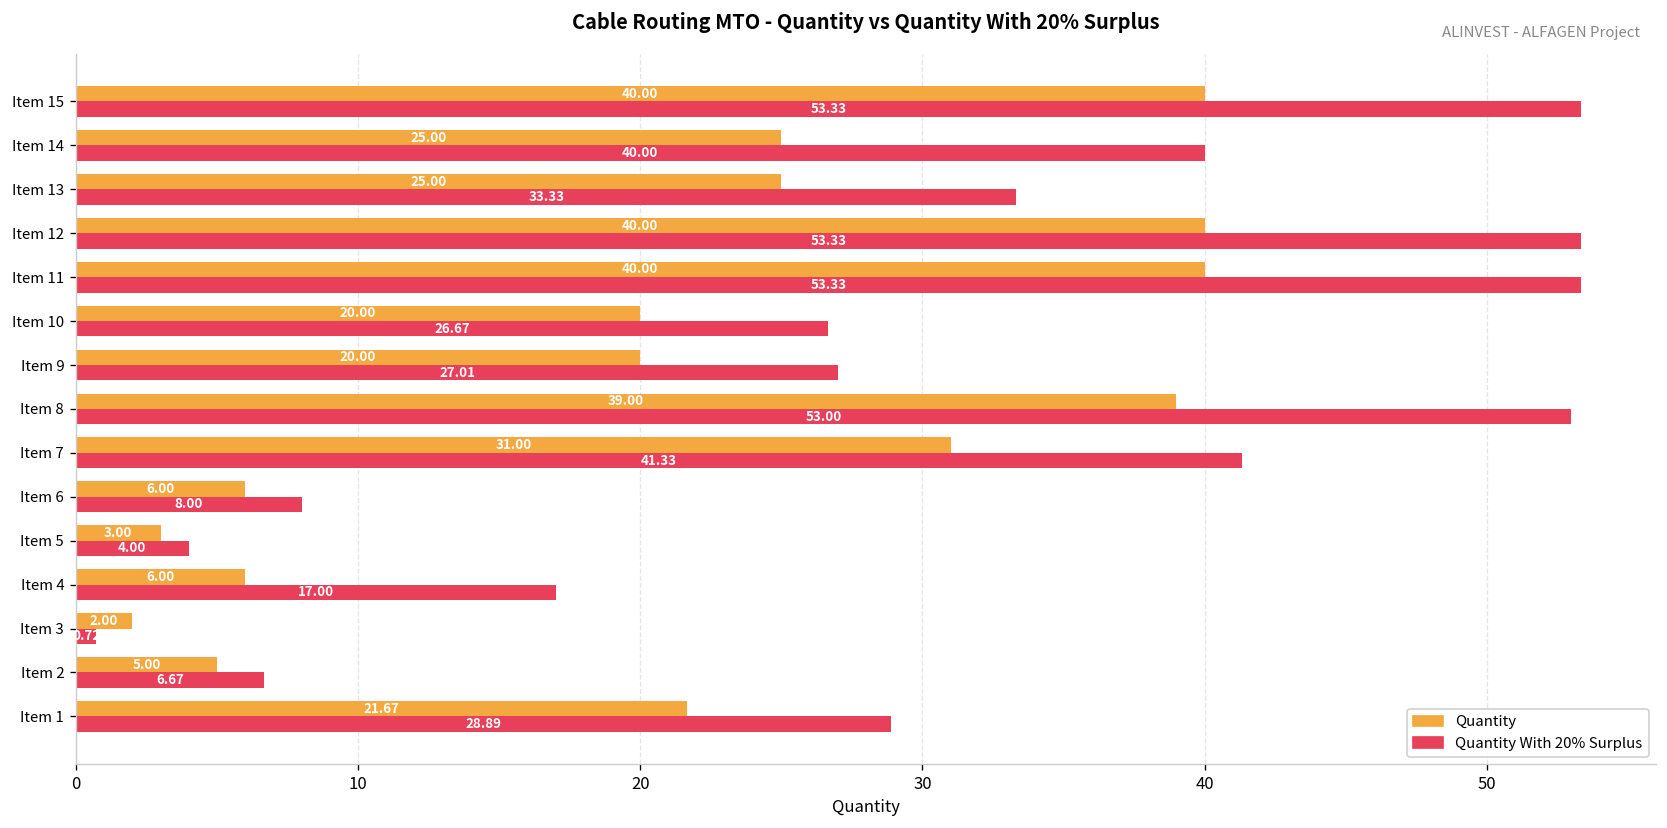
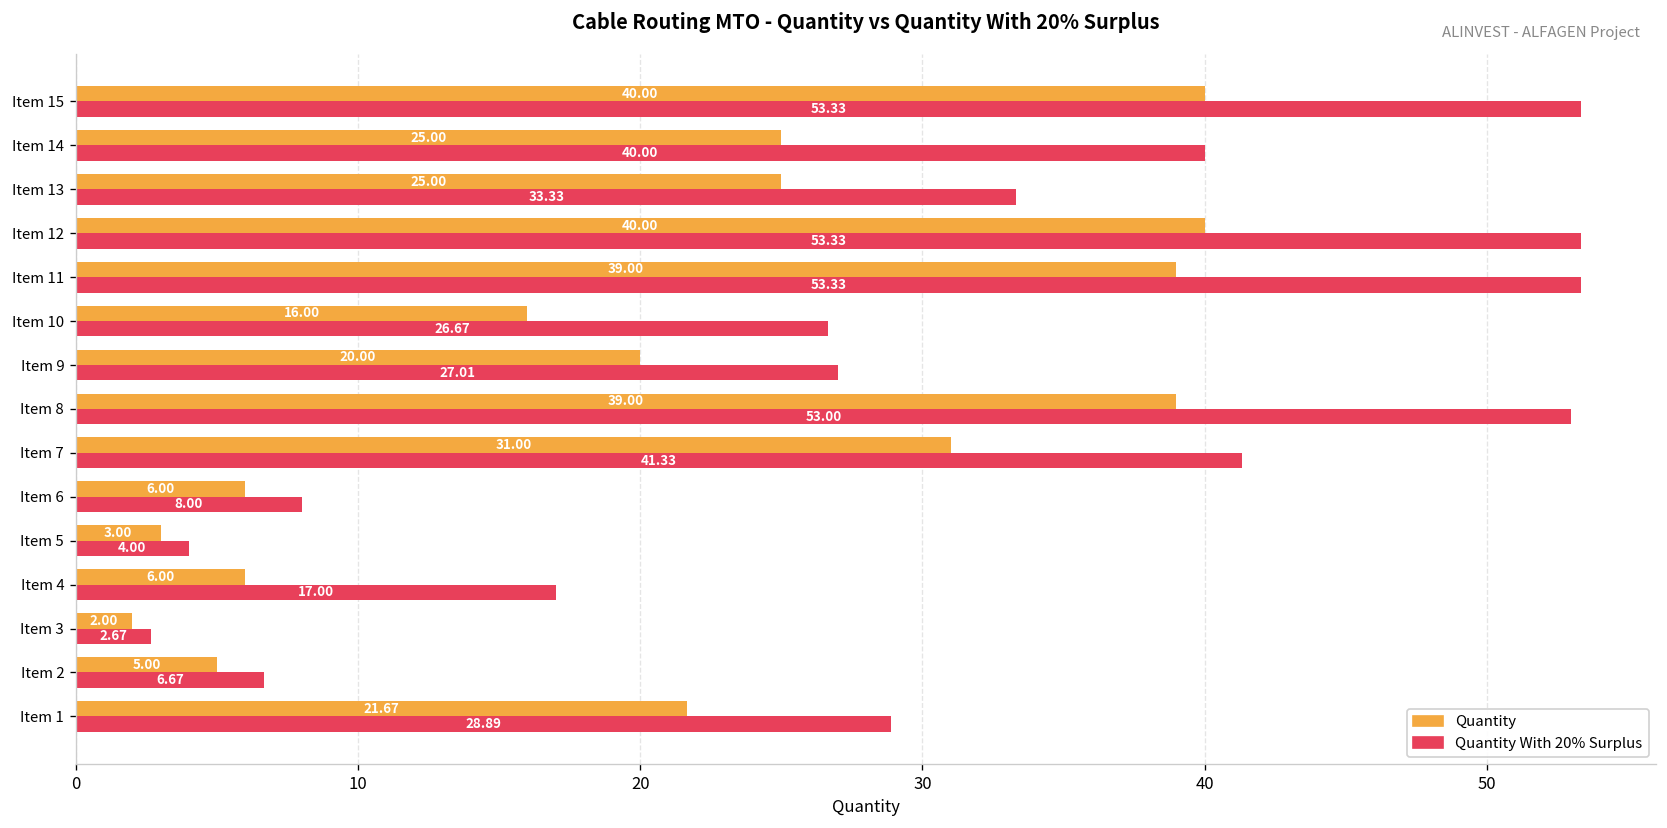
  {
    "Quantity": {
      "Item 15": 40.00,
      "Item 14": 25.00,
      "Item 13": 25.00,
      "Item 12": 40.00,
-     "Item 11": 40.00,
-     "Item 10": 20.00,
+     "Item 11": 39.00,
+     "Item 10": 16.00,
      "Item 9": 20.00,
      "Item 8": 39.00,
      "Item 7": 31.00,
      "Item 6": 6.00,
      "Item 5": 3.00,
      "Item 4": 6.00,
      "Item 3": 2.00,
      "Item 2": 5.00,
      "Item 1": 21.67
    },
    "Quantity With 20% Surplus": {
      "Item 15": 53.33,
      "Item 14": 40.00,
      "Item 13": 33.33,
      "Item 12": 53.33,
      "Item 11": 53.33,
      "Item 10": 26.67,
      "Item 9": 27.01,
      "Item 8": 53.00,
      "Item 7": 41.33,
      "Item 6": 8.00,
      "Item 5": 4.00,
      "Item 4": 17.00,
-     "Item 3": 0.72,
+     "Item 3": 2.67,
      "Item 2": 6.67,
      "Item 1": 28.89
    }
  }
